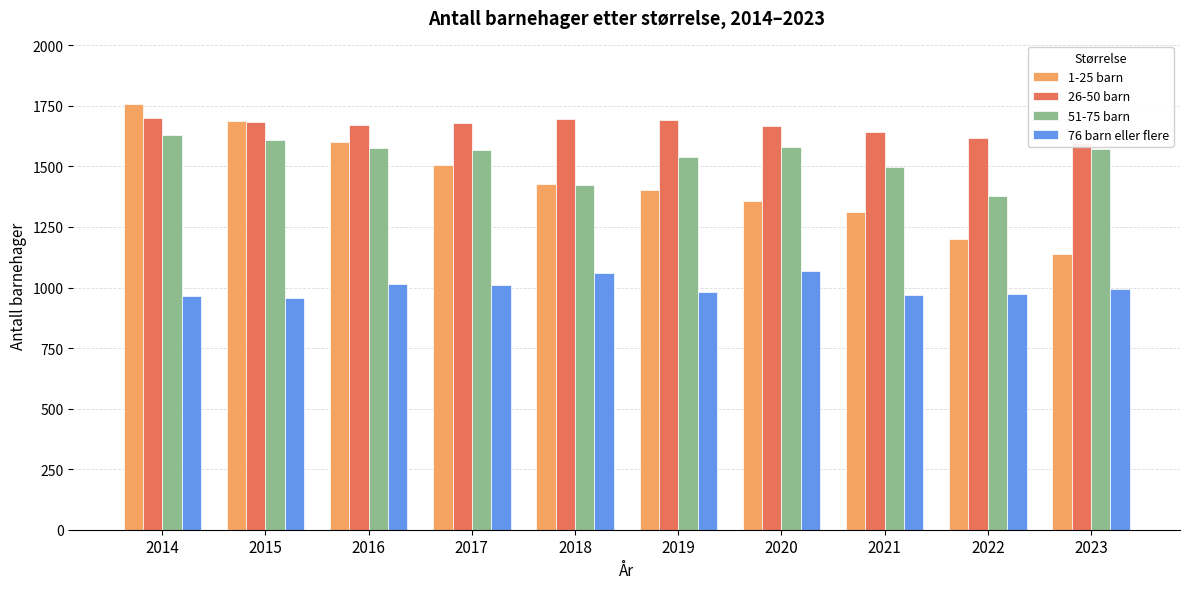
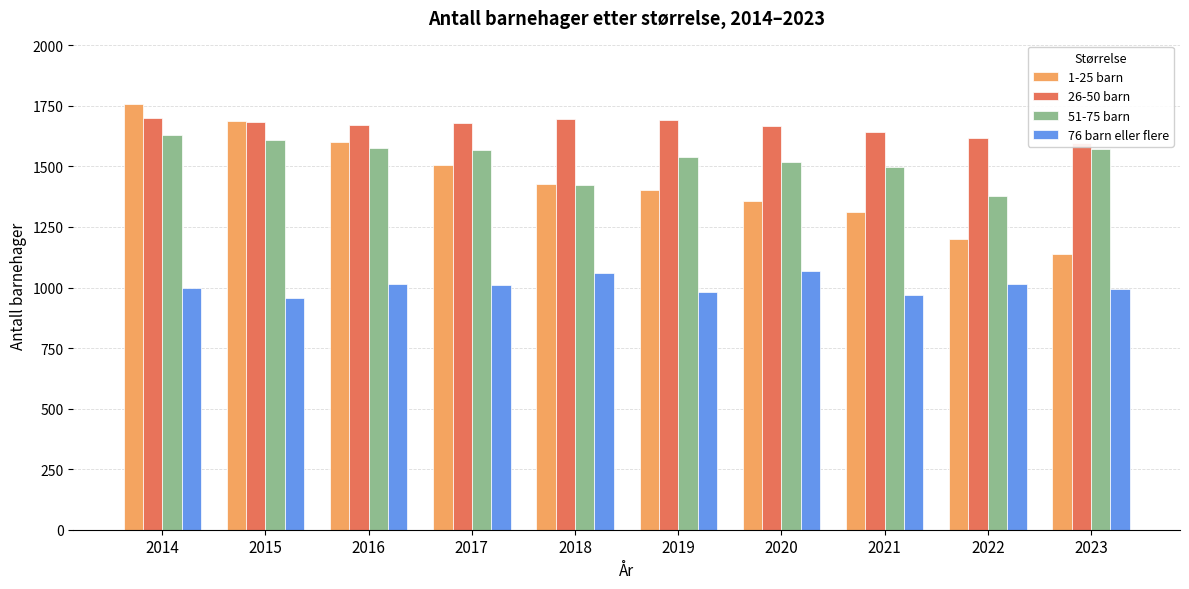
  {
    "51-75 barn": {
      "2014": 1630,
      "2015": 1610,
      "2016": 1580,
      "2017": 1570,
      "2018": 1420,
      "2019": 1540,
-     "2020": 1580,
+     "2020": 1520,
      "2021": 1500,
      "2022": 1380,
      "2023": 1570
    },
    "76 barn eller flere": {
-     "2014": 960,
+     "2014": 1000,
      "2015": 960,
      "2016": 1010,
      "2017": 1010,
      "2018": 1060,
      "2019": 980,
      "2020": 1070,
      "2021": 970,
-     "2022": 980,
+     "2022": 1010,
      "2023": 990
    }
  }
